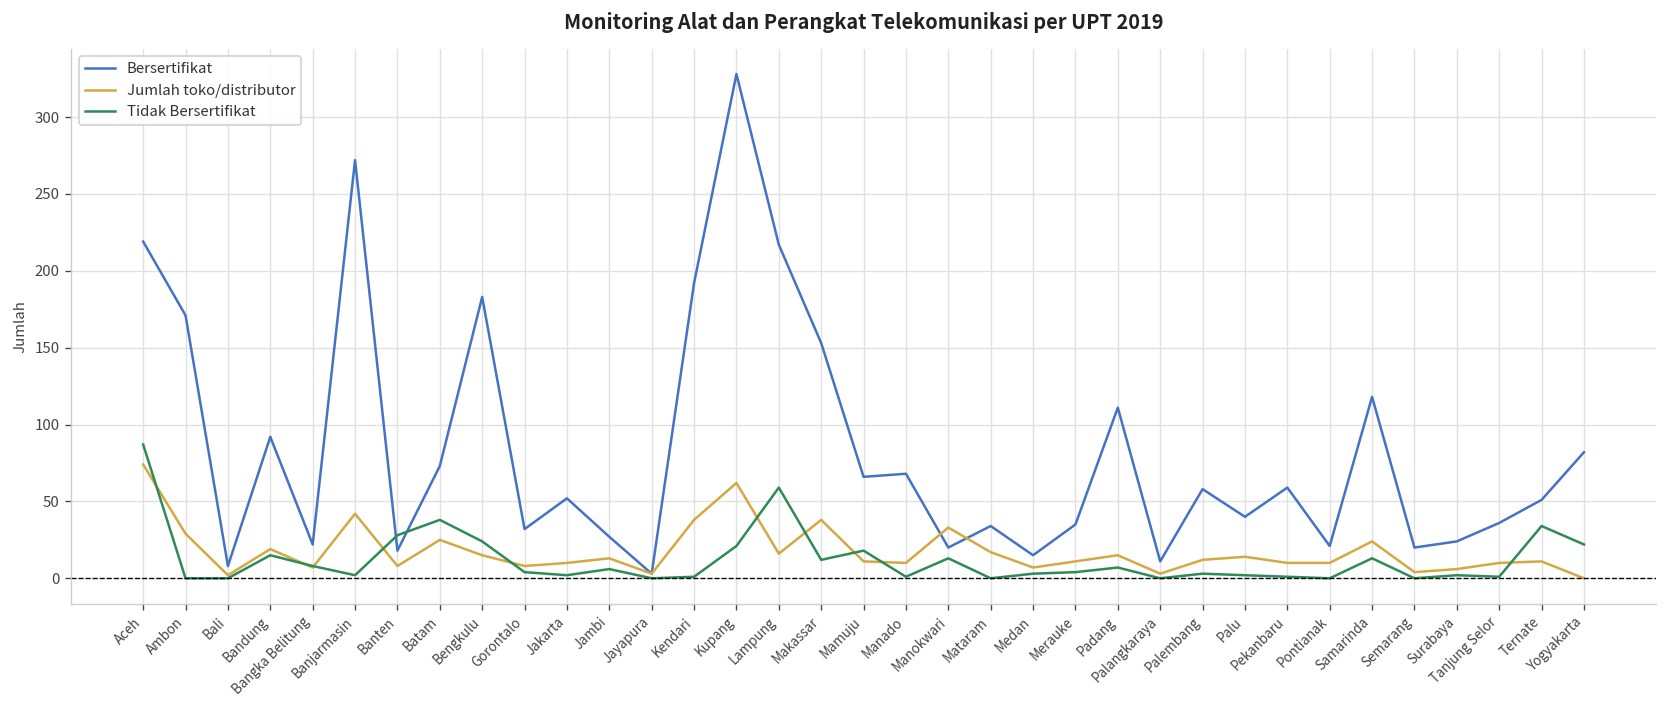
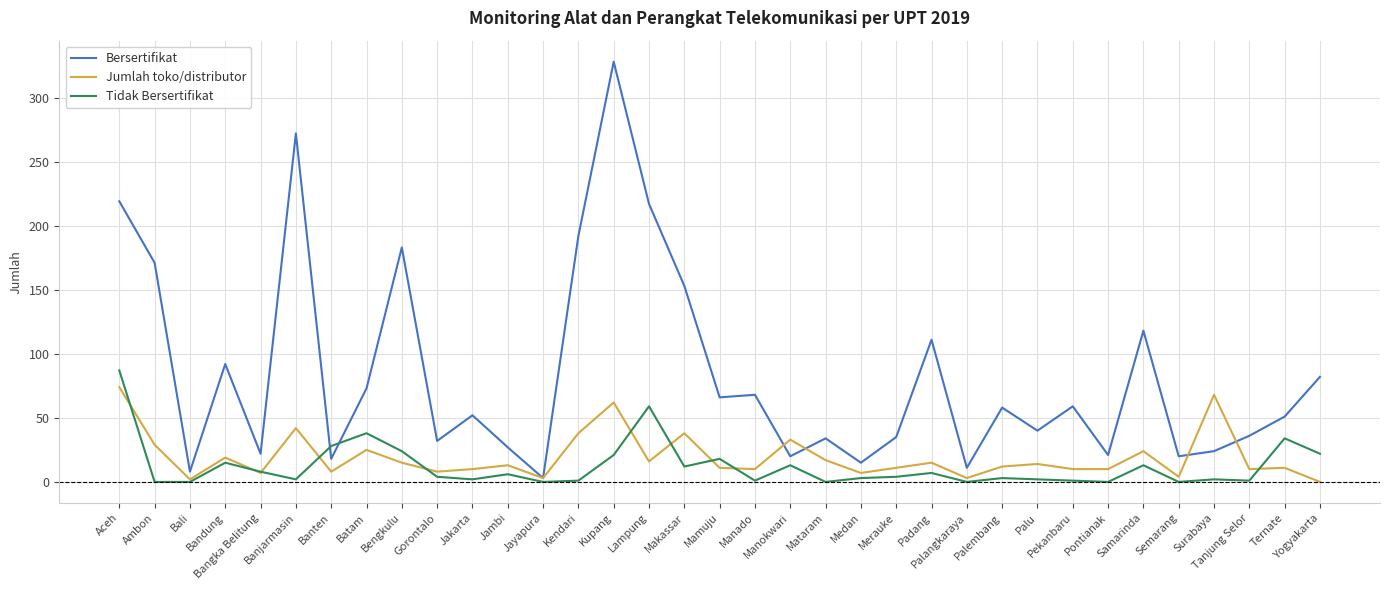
  {
    "Bersertifikat": {
      "Aceh": 219,
      "Ambon": 171,
      "Bali": 8,
      "Bandung": 92,
      "Bangka Belitung": 22,
      "Banjarmasin": 272,
      "Banten": 18,
      "Batam": 73,
      "Bengkulu": 183,
      "Gorontalo": 32,
      "Jakarta": 52,
      "Jambi": 27,
      "Kendari": 192,
      "Kupang": 328,
      "Lampung": 217,
      "Makassar": 153,
      "Mamuju": 66,
      "Manado": 68,
      "Manokwari": 20,
      "Mataram": 34,
      "Medan": 15,
      "Merauke": 35,
      "Padang": 111,
      "Palangkaraya": 11,
      "Palembang": 58,
      "Palu": 40,
      "Pekanbaru": 59,
      "Pontianak": 21,
      "Samarinda": 118,
      "Semarang": 20,
      "Surabaya": 24,
      "Tanjung Selor": 36,
      "Ternate": 51,
      "Yogyakarta": 82
    },
    "Jumlah toko/distributor": {
      "Aceh": 74,
      "Ambon": 29,
      "Bandung": 19,
      "Banjarmasin": 42,
      "Banten": 8,
      "Batam": 25,
      "Bengkulu": 15,
      "Gorontalo": 8,
      "Jakarta": 10,
      "Jambi": 13,
      "Kendari": 38,
      "Kupang": 62,
      "Lampung": 16,
      "Makassar": 38,
      "Mamuju": 11,
      "Manado": 10,
      "Manokwari": 33,
      "Mataram": 17,
      "Medan": 7,
      "Merauke": 11,
      "Padang": 15,
      "Palangkaraya": 3,
      "Palembang": 12,
      "Palu": 14,
      "Pekanbaru": 10,
      "Pontianak": 10,
      "Samarinda": 24,
      "Semarang": 4,
-     "Surabaya": 6,
+     "Surabaya": 68,
      "Tanjung Selor": 10,
      "Ternate": 11,
      "Yogyakarta": 0
    },
    "Tidak Bersertifikat": {
      "Aceh": 87,
      "Ambon": 0,
      "Bandung": 15,
      "Banjarmasin": 2,
      "Banten": 28,
      "Batam": 38,
      "Bengkulu": 24,
      "Gorontalo": 4,
      "Jakarta": 2,
      "Jambi": 6,
      "Jayapura": 0,
      "Kendari": 1,
      "Kupang": 21,
      "Lampung": 59,
      "Makassar": 12,
      "Mamuju": 18,
      "Manado": 1,
      "Manokwari": 13,
      "Mataram": 0,
      "Medan": 3,
      "Merauke": 4,
      "Padang": 7,
      "Palangkaraya": 0,
      "Palembang": 3,
      "Palu": 2,
      "Pekanbaru": 1,
      "Pontianak": 0,
      "Samarinda": 13,
      "Semarang": 0,
      "Surabaya": 2,
      "Tanjung Selor": 1,
      "Ternate": 34,
      "Yogyakarta": 22
    }
  }
